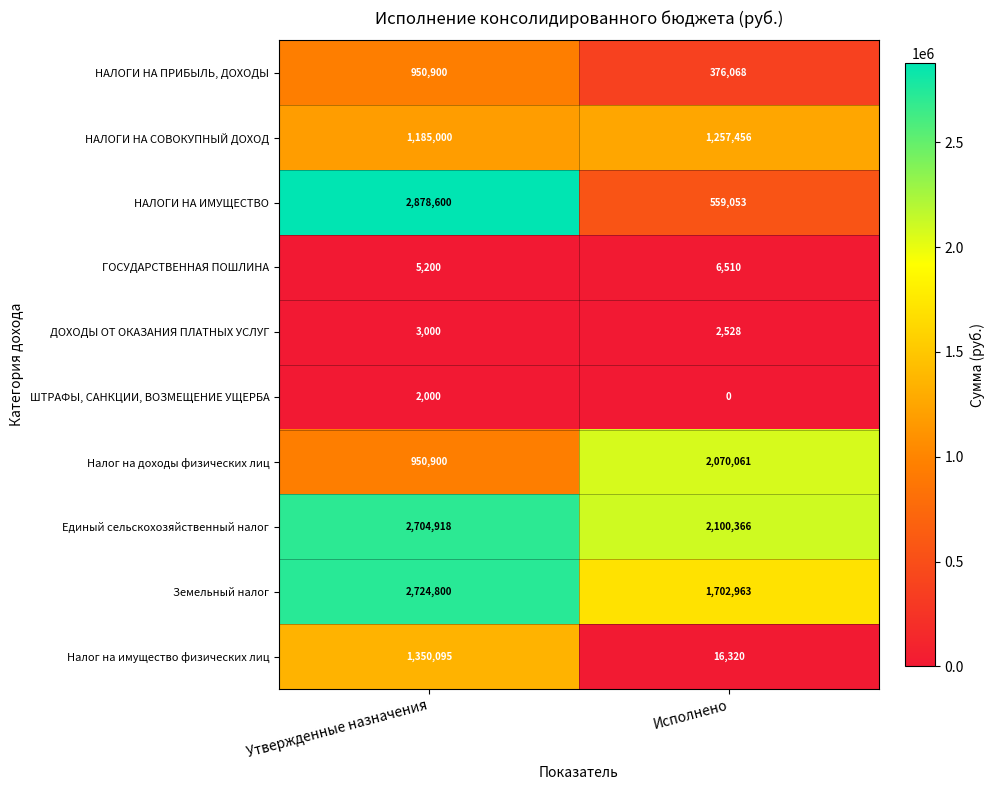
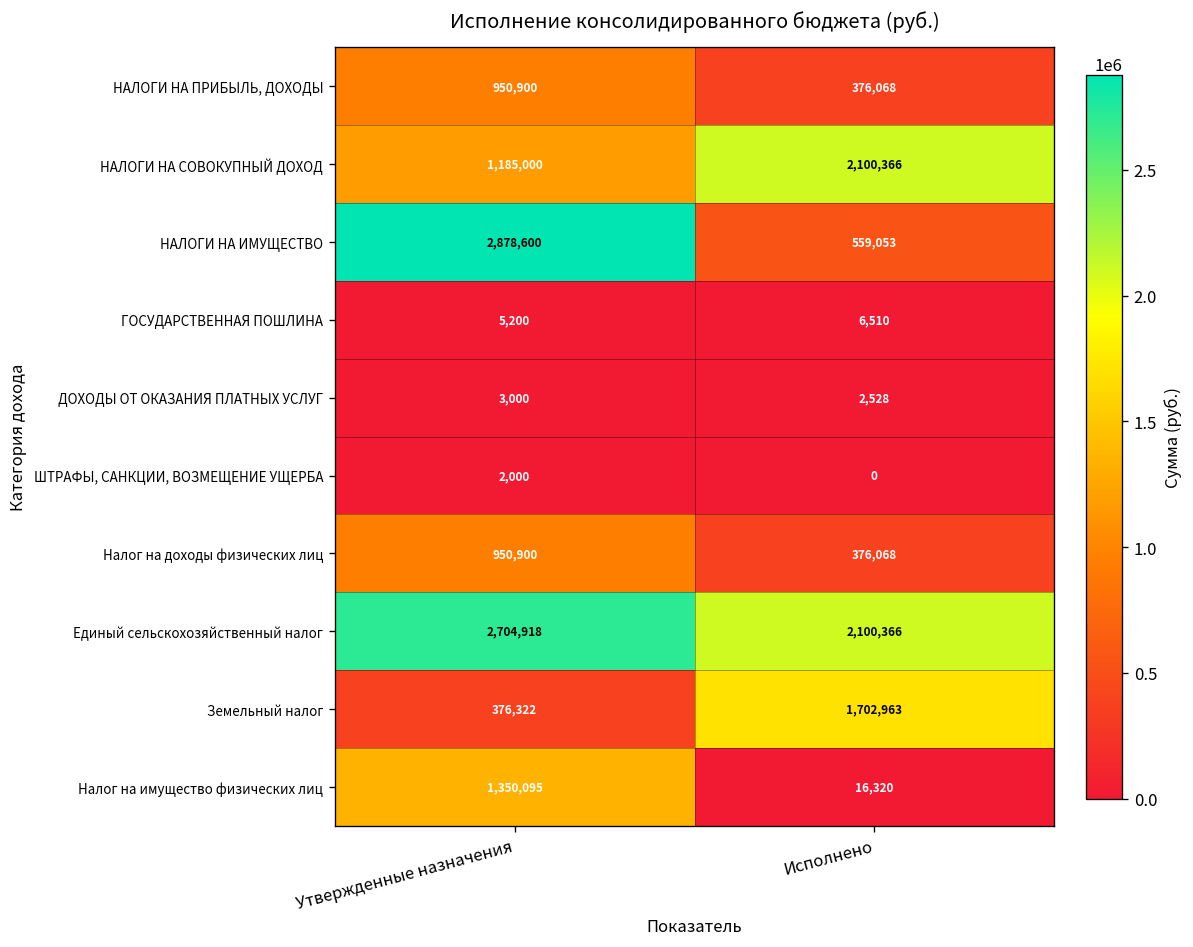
  {
    "НАЛОГИ НА ПРИБЫЛЬ, ДОХОДЫ": {
      "Утвержденные назначения": "950,900",
      "Исполнено": "376,068"
    },
    "НАЛОГИ НА СОВОКУПНЫЙ ДОХОД": {
      "Утвержденные назначения": "1,185,000",
-     "Исполнено": "1,257,456"
+     "Исполнено": "2,100,366"
    },
    "НАЛОГИ НА ИМУЩЕСТВО": {
      "Утвержденные назначения": "2,878,600",
      "Исполнено": "559,053"
    },
    "ГОСУДАРСТВЕННАЯ ПОШЛИНА": {
      "Утвержденные назначения": "5,200",
      "Исполнено": "6,510"
    },
    "ДОХОДЫ ОТ ОКАЗАНИЯ ПЛАТНЫХ УСЛУГ": {
      "Утвержденные назначения": "3,000",
      "Исполнено": "2,528"
    },
    "ШТРАФЫ, САНКЦИИ, ВОЗМЕЩЕНИЕ УЩЕРБА": {
      "Утвержденные назначения": "2,000",
      "Исполнено": "0"
    },
    "Налог на доходы физических лиц": {
      "Утвержденные назначения": "950,900",
-     "Исполнено": "2,070,061"
+     "Исполнено": "376,068"
    },
    "Единый сельскохозяйственный налог": {
      "Утвержденные назначения": "2,704,918",
      "Исполнено": "2,100,366"
    },
    "Земельный налог": {
-     "Утвержденные назначения": "2,724,800",
+     "Утвержденные назначения": "376,322",
      "Исполнено": "1,702,963"
    },
    "Налог на имущество физических лиц": {
      "Утвержденные назначения": "1,350,095",
      "Исполнено": "16,320"
    }
  }
